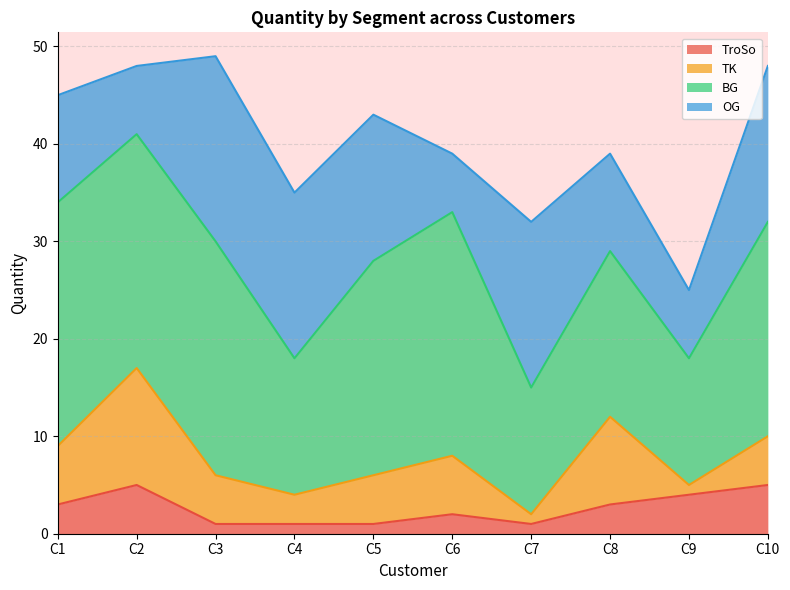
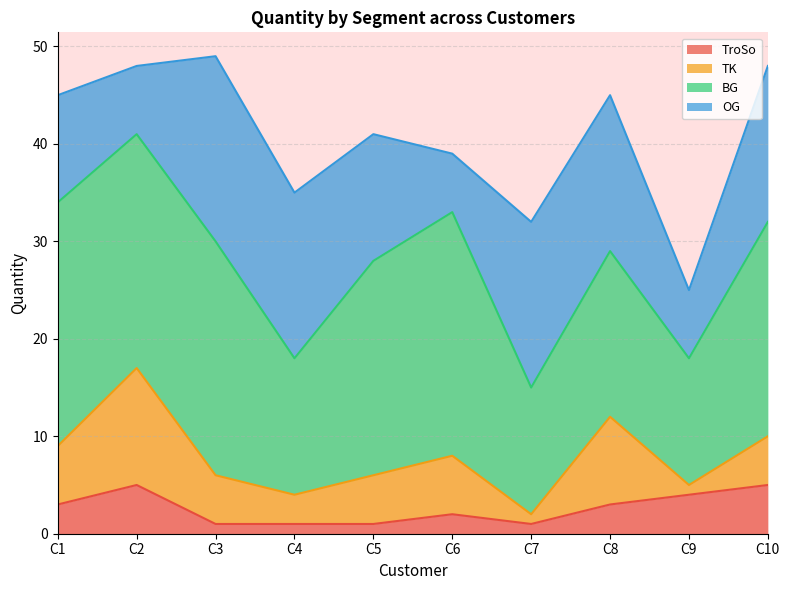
  {
    "TroSo": {
      "C1": 3,
      "C2": 5,
      "C3": 1,
      "C4": 1,
      "C5": 1,
      "C6": 2,
      "C7": 1,
      "C8": 3,
      "C9": 4,
      "C10": 5
    },
    "TK": {
      "C1": 9,
      "C2": 17,
      "C3": 6,
      "C4": 4,
      "C5": 6,
      "C6": 8,
      "C7": 2,
      "C8": 12,
      "C9": 5,
      "C10": 10
    },
    "BG": {
      "C1": 25,
      "C2": 24,
      "C3": 24,
      "C4": 14,
      "C5": 22,
      "C6": 25,
      "C7": 13,
      "C8": 17,
      "C9": 13,
      "C10": 22
    },
    "OG": {
      "C1": 11,
      "C2": 7,
      "C3": 19,
      "C4": 17,
-     "C5": 15,
+     "C5": 13,
      "C6": 6,
      "C7": 17,
-     "C8": 10,
+     "C8": 16,
      "C9": 7,
      "C10": 16
    }
  }
